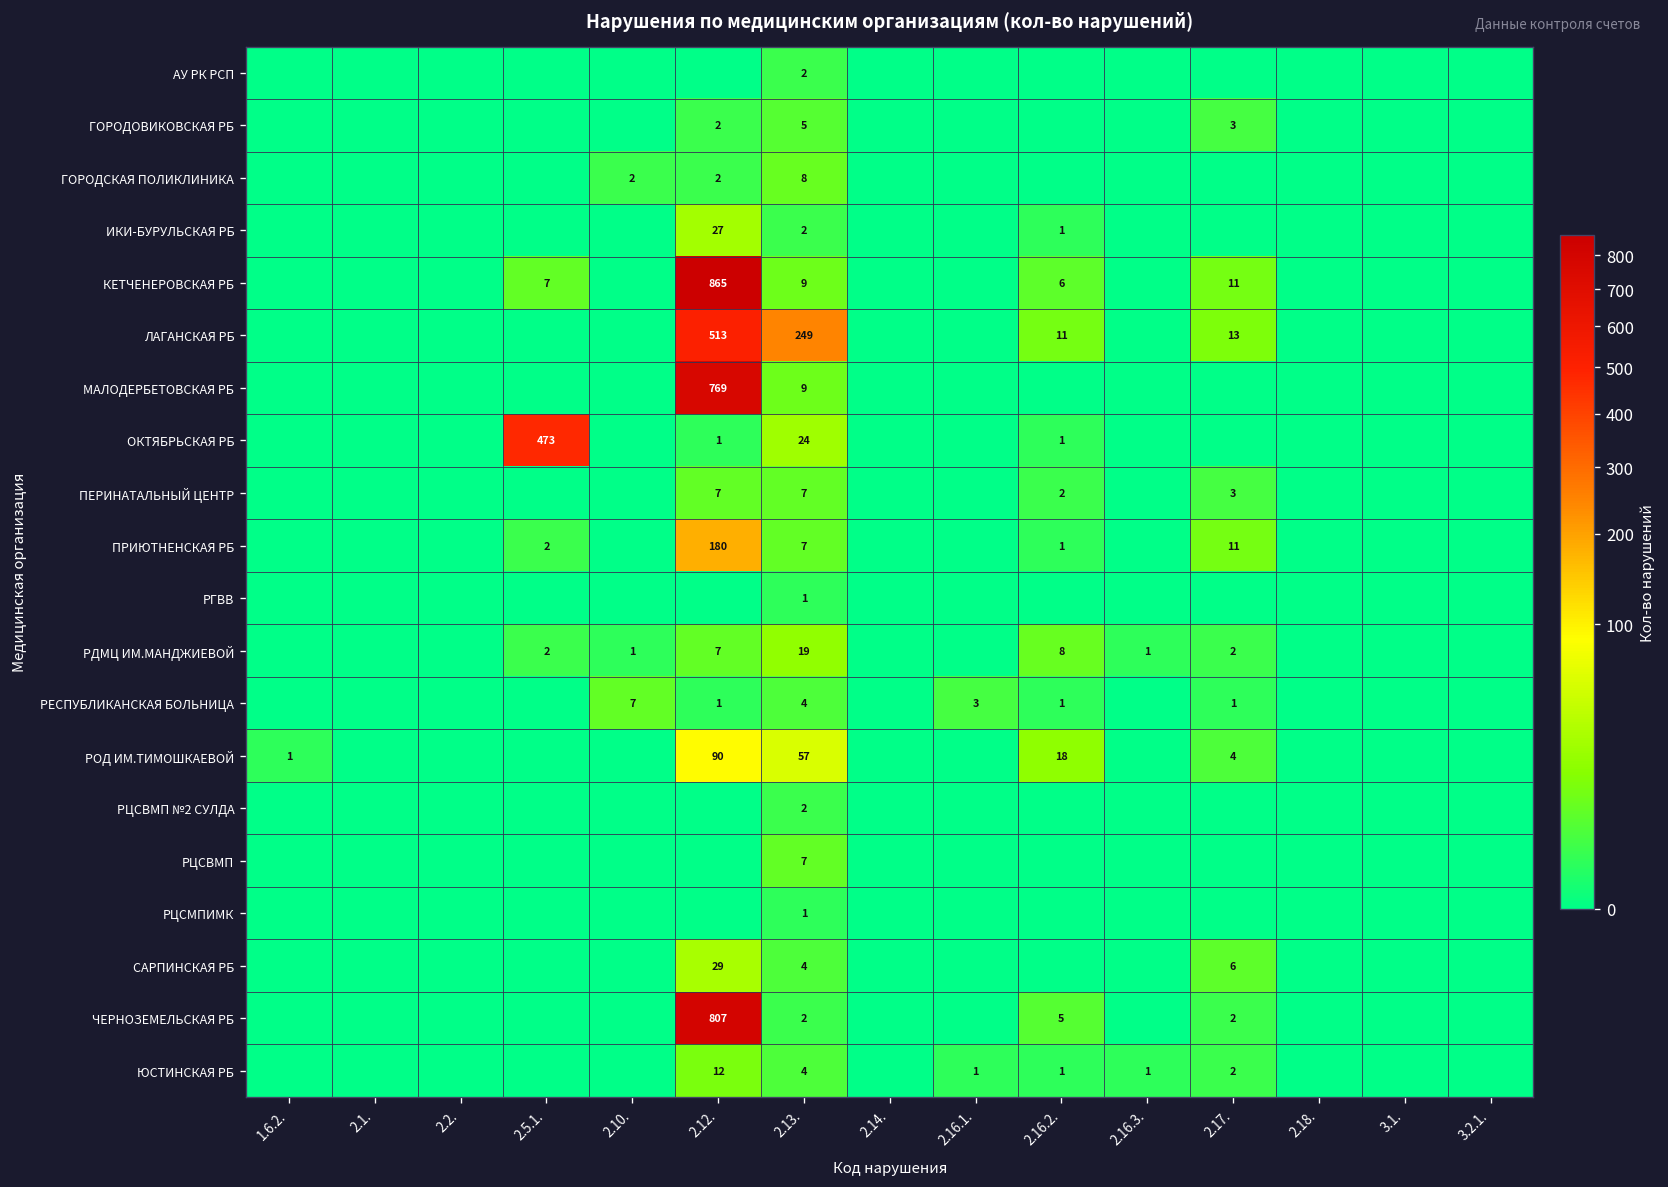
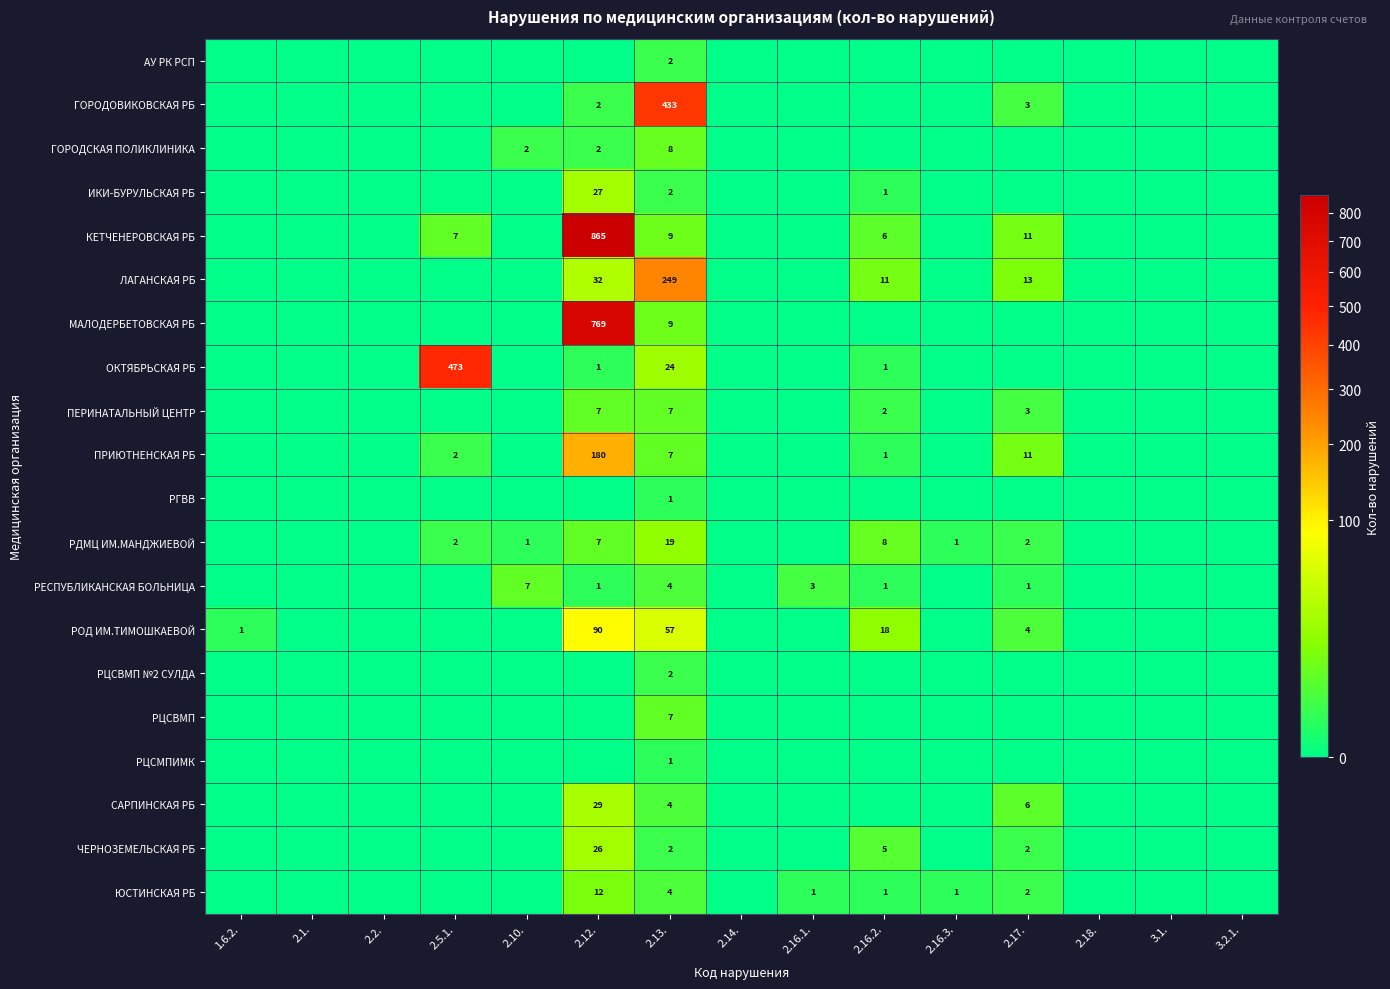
  {
    "АУ РК РСП": {
      "2.13.": 2
    },
    "ГОРОДОВИКОВСКАЯ РБ": {
      "2.12.": 2,
-     "2.13.": 5,
+     "2.13.": 433,
      "2.17.": 3
    },
    "ГОРОДСКАЯ ПОЛИКЛИНИКА": {
      "2.10.": 2,
      "2.12.": 2,
      "2.13.": 8
    },
    "ИКИ-БУРУЛЬСКАЯ РБ": {
      "2.12.": 27,
      "2.13.": 2,
      "2.16.2.": 1
    },
    "КЕТЧЕНЕРОВСКАЯ РБ": {
      "2.5.1.": 7,
      "2.12.": 865,
      "2.13.": 9,
      "2.16.2.": 6,
      "2.17.": 11
    },
    "ЛАГАНСКАЯ РБ": {
-     "2.12.": 513,
+     "2.12.": 32,
      "2.13.": 249,
      "2.16.2.": 11,
      "2.17.": 13
    },
    "МАЛОДЕРБЕТОВСКАЯ РБ": {
      "2.12.": 769,
      "2.13.": 9
    },
    "ОКТЯБРЬСКАЯ РБ": {
      "2.5.1.": 473,
      "2.12.": 1,
      "2.13.": 24,
      "2.16.2.": 1
    },
    "ПЕРИНАТАЛЬНЫЙ ЦЕНТР": {
      "2.12.": 7,
      "2.13.": 7,
      "2.16.2.": 2,
      "2.17.": 3
    },
    "ПРИЮТНЕНСКАЯ РБ": {
      "2.5.1.": 2,
      "2.12.": 180,
      "2.13.": 7,
      "2.16.2.": 1,
      "2.17.": 11
    },
    "РГВВ": {
      "2.13.": 1
    },
    "РДМЦ ИМ.МАНДЖИЕВОЙ": {
      "2.5.1.": 2,
      "2.10.": 1,
      "2.12.": 7,
      "2.13.": 19,
      "2.16.2.": 8,
      "2.16.3.": 1,
      "2.17.": 2
    },
    "РЕСПУБЛИКАНСКАЯ БОЛЬНИЦА": {
      "2.10.": 7,
      "2.12.": 1,
      "2.13.": 4,
      "2.16.1.": 3,
      "2.16.2.": 1,
      "2.17.": 1
    },
    "РОД ИМ.ТИМОШКАЕВОЙ": {
      "1.6.2.": 1,
      "2.12.": 90,
      "2.13.": 57,
      "2.16.2.": 18,
      "2.17.": 4
    },
    "РЦСВМП №2 СУЛДА": {
      "2.13.": 2
    },
    "РЦСВМП": {
      "2.13.": 7
    },
    "РЦСМПИМК": {
      "2.13.": 1
    },
    "САРПИНСКАЯ РБ": {
      "2.12.": 29,
      "2.13.": 4,
      "2.17.": 6
    },
    "ЧЕРНОЗЕМЕЛЬСКАЯ РБ": {
-     "2.12.": 807,
+     "2.12.": 26,
      "2.13.": 2,
      "2.16.2.": 5,
      "2.17.": 2
    },
    "ЮСТИНСКАЯ РБ": {
      "2.12.": 12,
      "2.13.": 4,
      "2.16.1.": 1,
      "2.16.2.": 1,
      "2.16.3.": 1,
      "2.17.": 2
    }
  }
